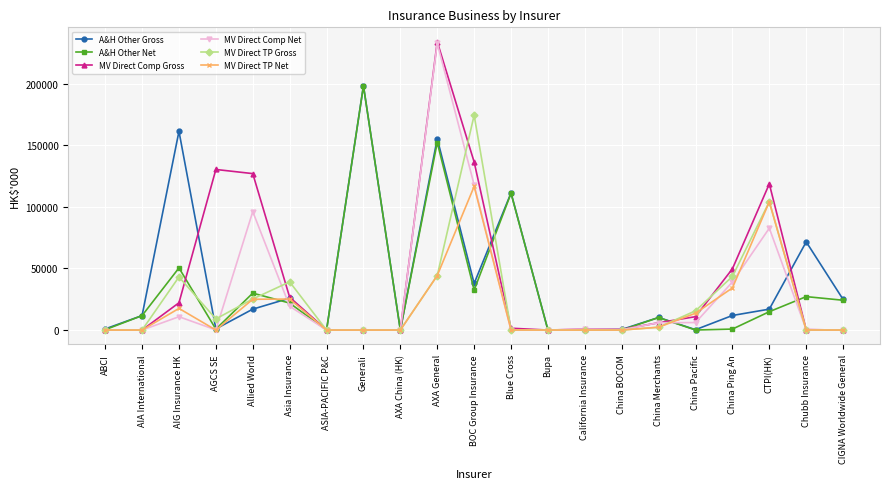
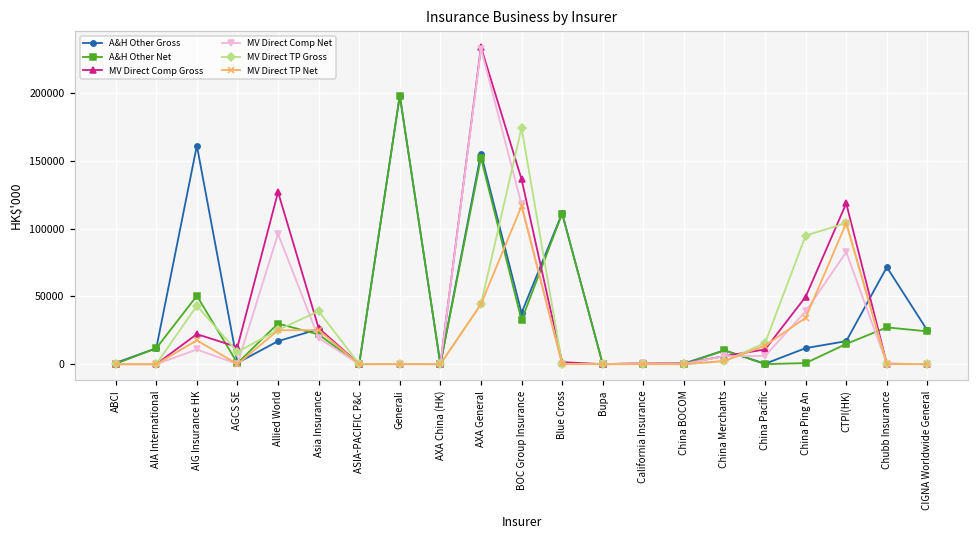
  {
    "A&H Other Gross": {
      "AIG Insurance HK": 161000,
      "Allied World": 17000,
      "AXA General": 155000,
      "BOC Group Insurance": 38000,
      "China Ping An": 12000,
      "CTPI(HK)": 17000,
      "Chubb Insurance": 72000
    },
    "A&H Other Net": {
      "AIG Insurance HK": 50000,
      "Allied World": 30000,
      "Asia Insurance": 22000,
      "AXA General": 152000,
      "BOC Group Insurance": 32000,
      "China Ping An": 1000,
      "CTPI(HK)": 15000,
      "Chubb Insurance": 27000
    },
    "MV Direct Comp Gross": {
      "AIG Insurance HK": 22000,
-     "AGCS SE": 130000,
+     "AGCS SE": 13000,
      "Allied World": 127000,
      "BOC Group Insurance": 136000,
      "China Pacific": 11000,
      "China Ping An": 50000,
      "CTPI(HK)": 119000
    },
    "MV Direct Comp Net": {
      "AIG Insurance HK": 11000,
      "Allied World": 96000,
      "Asia Insurance": 19000,
      "China Pacific": 6000,
      "China Ping An": 39000,
      "CTPI(HK)": 83000
    },
    "MV Direct TP Gross": {
      "AIG Insurance HK": 43000,
      "AGCS SE": 9000,
      "Asia Insurance": 39000,
      "BOC Group Insurance": 174000,
-     "China Ping An": 44000
+     "China Ping An": 95000
    },
    "MV Direct TP Net": {
      "AIG Insurance HK": 18000,
      "China Ping An": 34000
    }
  }
